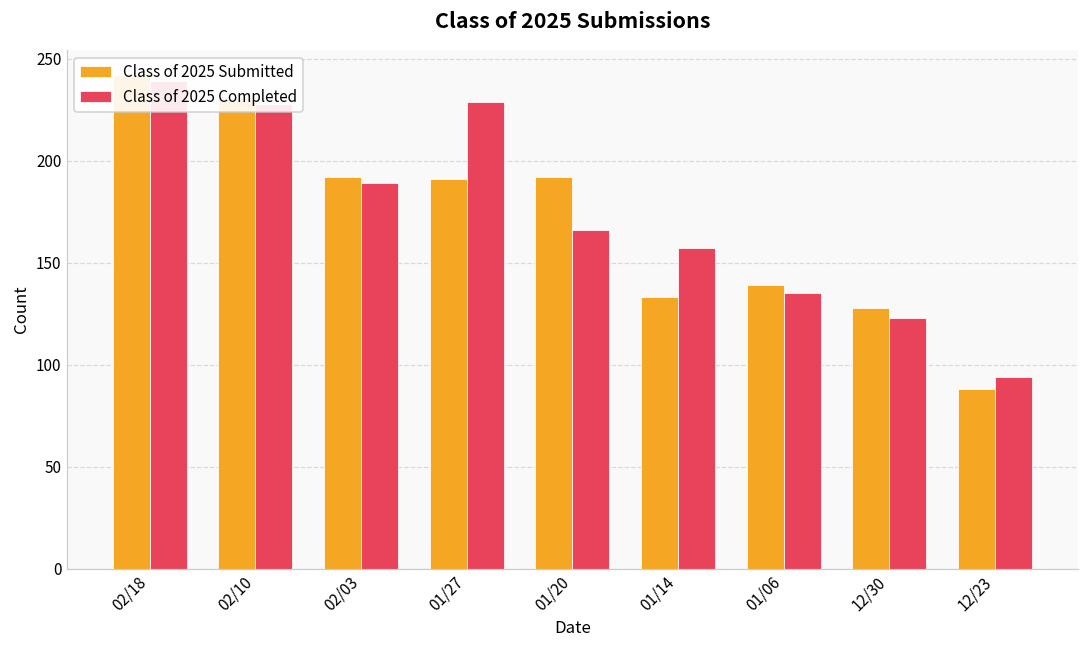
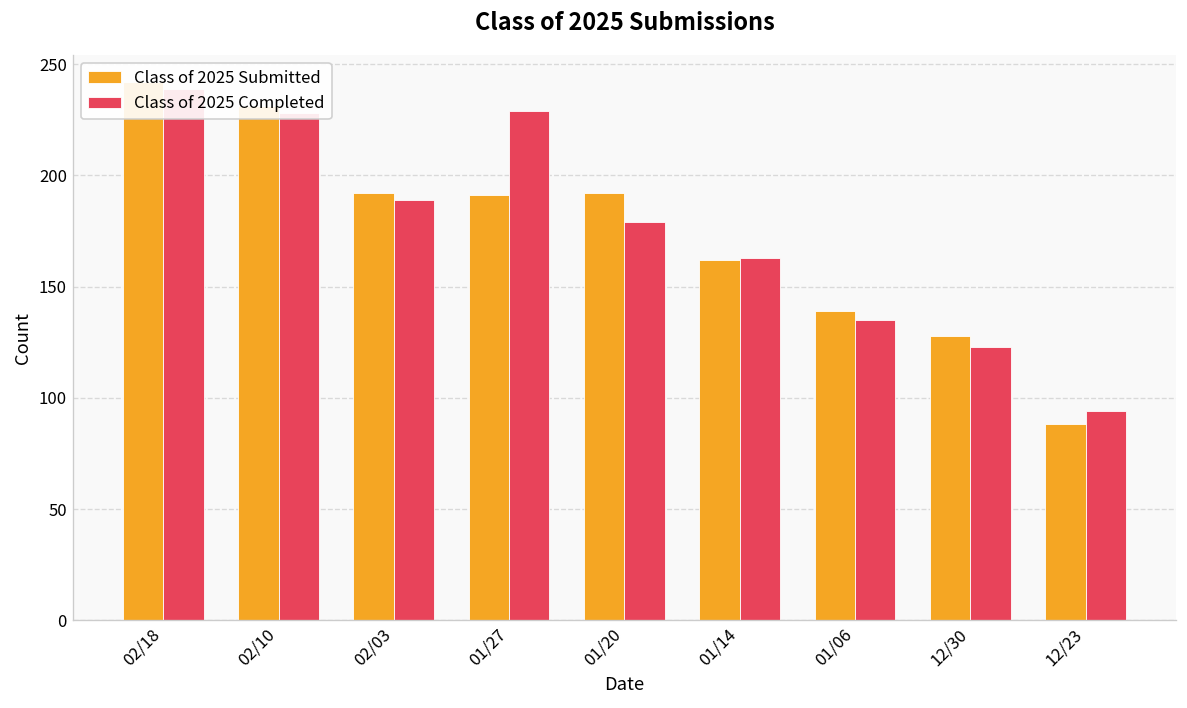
  {
    "Class of 2025 Submitted": {
      "02/03": 192,
      "01/27": 191,
      "01/20": 192,
-     "01/14": 133,
+     "01/14": 162,
      "01/06": 139,
      "12/30": 128,
      "12/23": 88
    },
    "Class of 2025 Completed": {
      "02/03": 189,
      "01/27": 229,
-     "01/20": 166,
-     "01/14": 157,
+     "01/20": 179,
+     "01/14": 163,
      "01/06": 135,
      "12/30": 123,
      "12/23": 94
    }
  }
